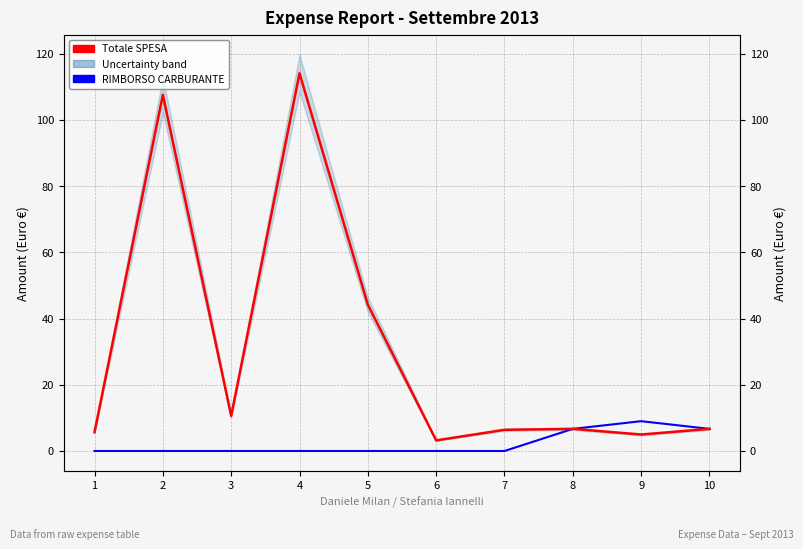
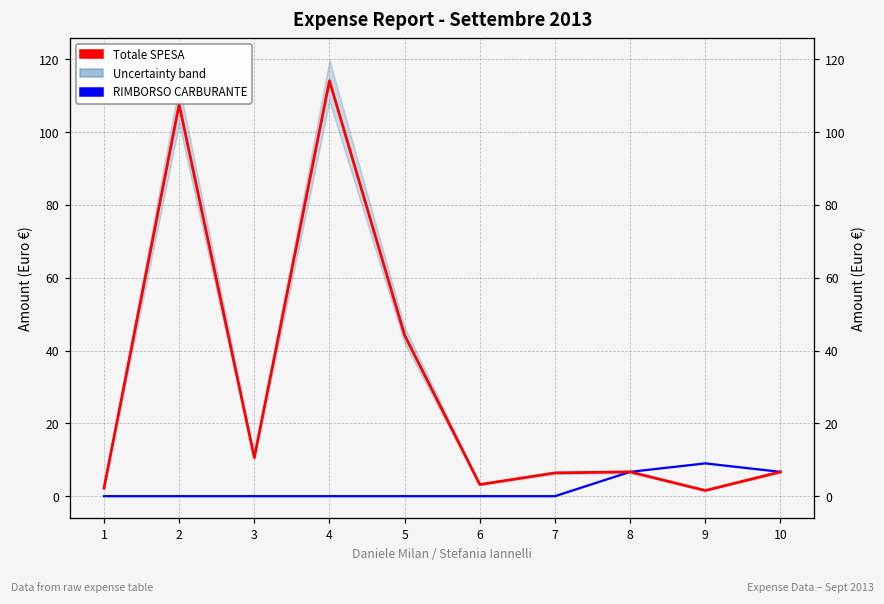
  {
    "Totale SPESA": {
-     "1": 6,
+     "1": 2,
      "2": 108,
      "4": 114,
      "5": 44,
-     "9": 5
+     "9": 2
    },
    "RIMBORSO CARBURANTE": {
      "1": 0,
      "2": 0,
      "3": 0,
      "4": 0,
      "5": 0,
      "6": 0,
      "7": 0,
      "9": 9
    }
  }
